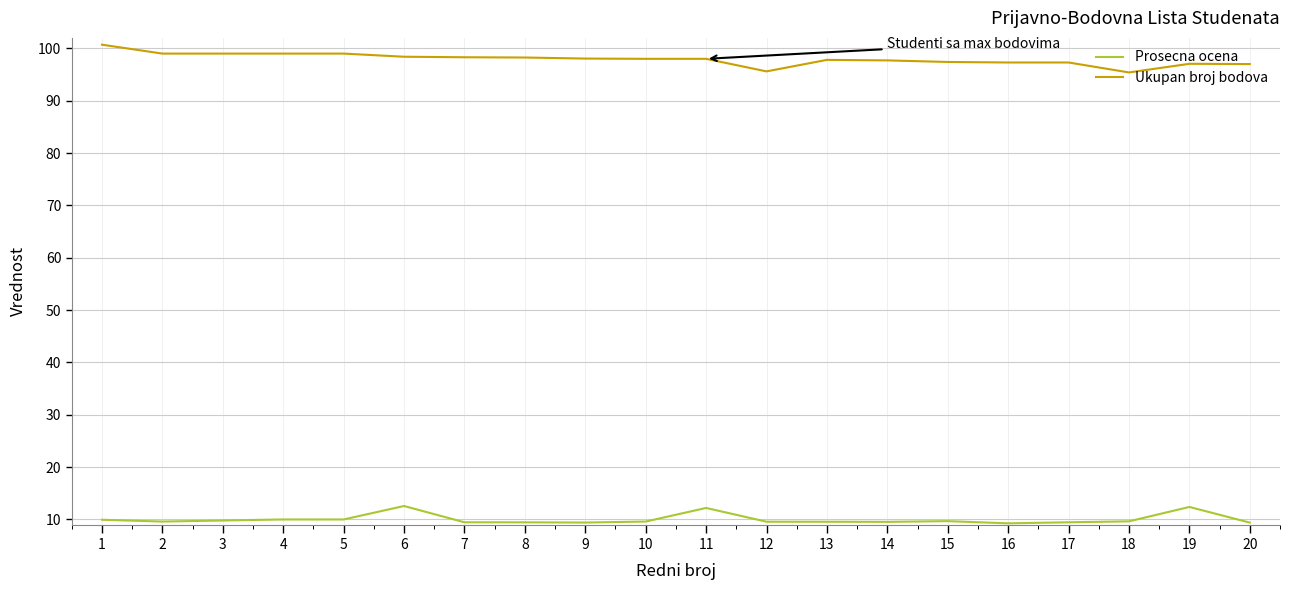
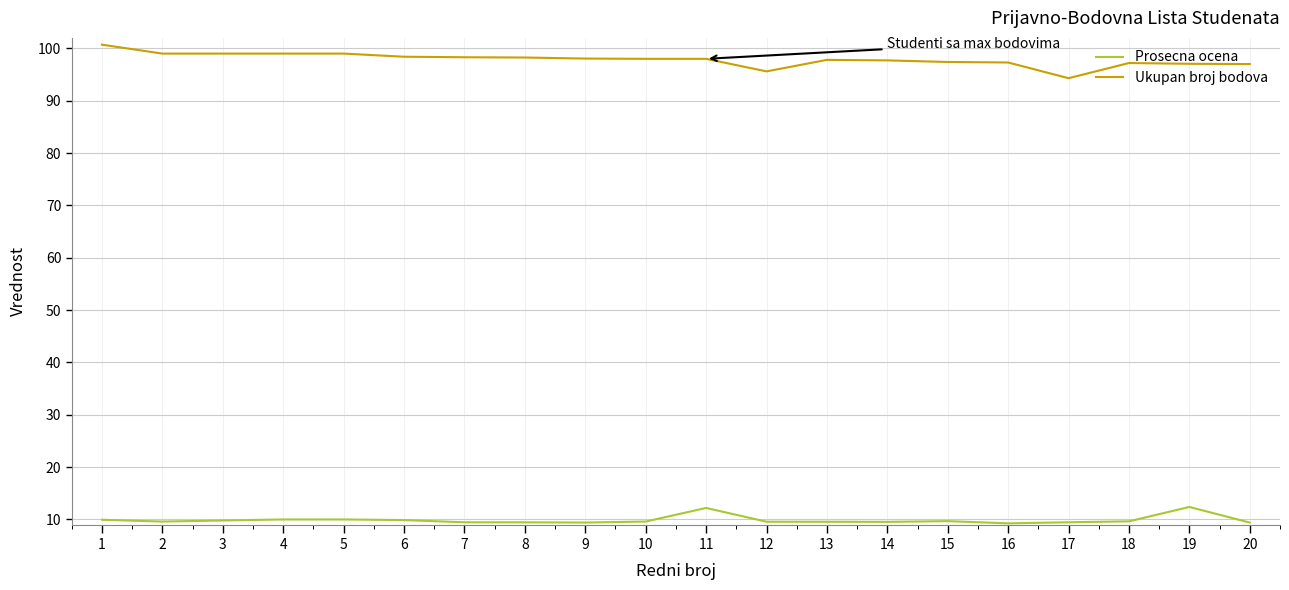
  {
    "Prosecna ocena": {
      "1": 10,
      "2": 10,
      "3": 10,
      "4": 10,
      "5": 10,
-     "6": 13,
+     "6": 10,
      "7": 9,
      "8": 9,
      "9": 9,
      "10": 10,
      "11": 12,
      "12": 10,
      "13": 10,
      "14": 10,
      "15": 10,
      "16": 9,
      "17": 9,
      "18": 10,
      "19": 12,
      "20": 9
    },
    "Ukupan broj bodova": {
      "1": 101,
      "2": 99,
      "3": 99,
      "4": 99,
      "5": 99,
      "6": 98,
      "7": 98,
      "8": 98,
      "9": 98,
      "10": 98,
      "11": 98,
      "12": 96,
      "13": 98,
      "14": 98,
      "15": 97,
      "16": 97,
-     "17": 97,
-     "18": 95,
+     "17": 94,
+     "18": 97,
      "19": 97,
      "20": 97
    }
  }
